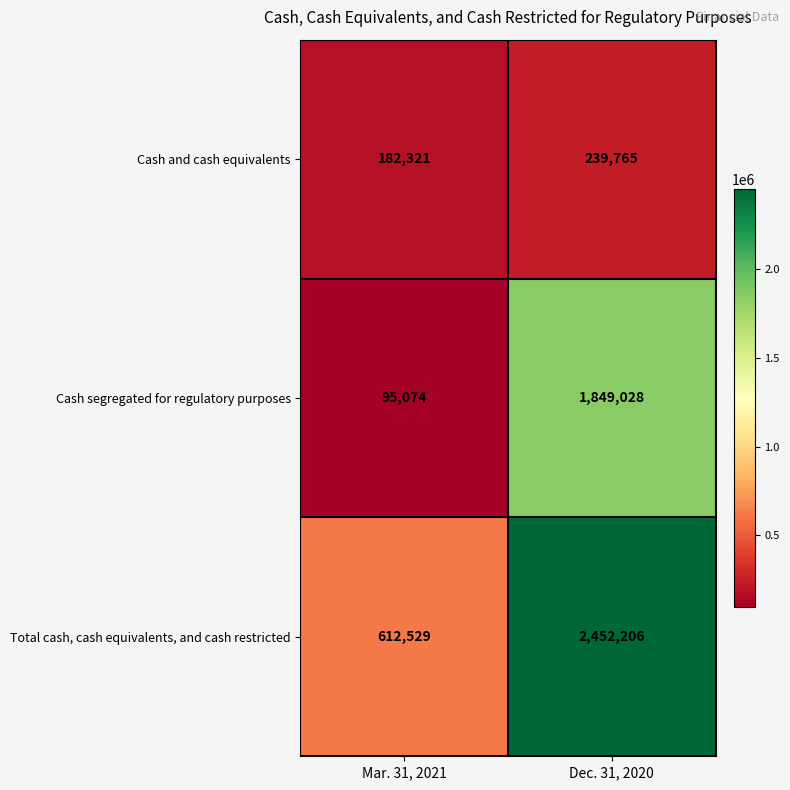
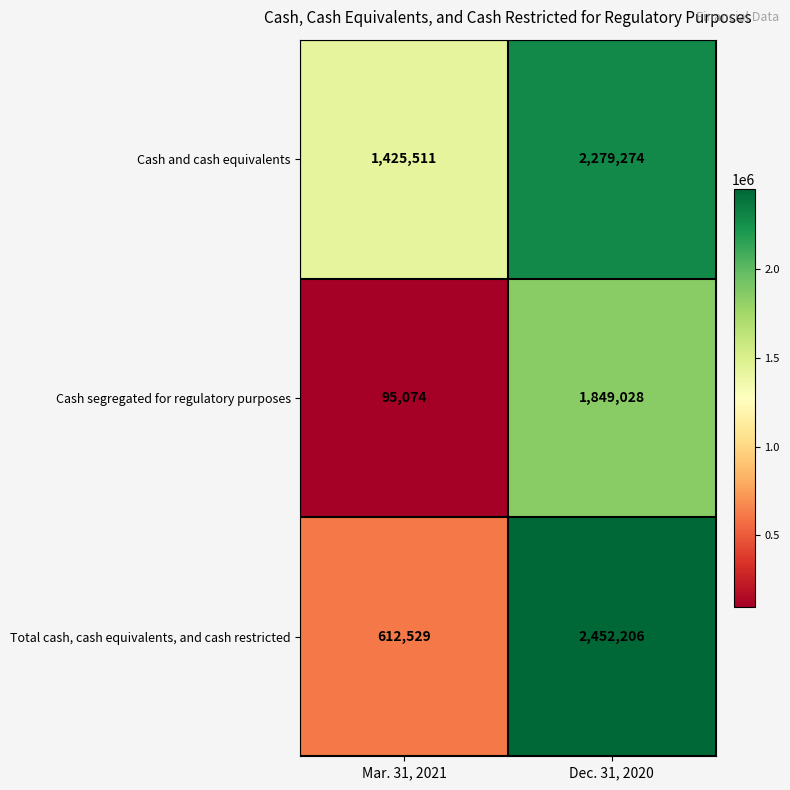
  {
    "Cash and cash equivalents": {
-     "Mar. 31, 2021": "182,321",
-     "Dec. 31, 2020": "239,765"
+     "Mar. 31, 2021": "1,425,511",
+     "Dec. 31, 2020": "2,279,274"
    },
    "Cash segregated for regulatory purposes": {
      "Mar. 31, 2021": "95,074",
      "Dec. 31, 2020": "1,849,028"
    },
    "Total cash, cash equivalents, and cash restricted": {
      "Mar. 31, 2021": "612,529",
      "Dec. 31, 2020": "2,452,206"
    }
  }
